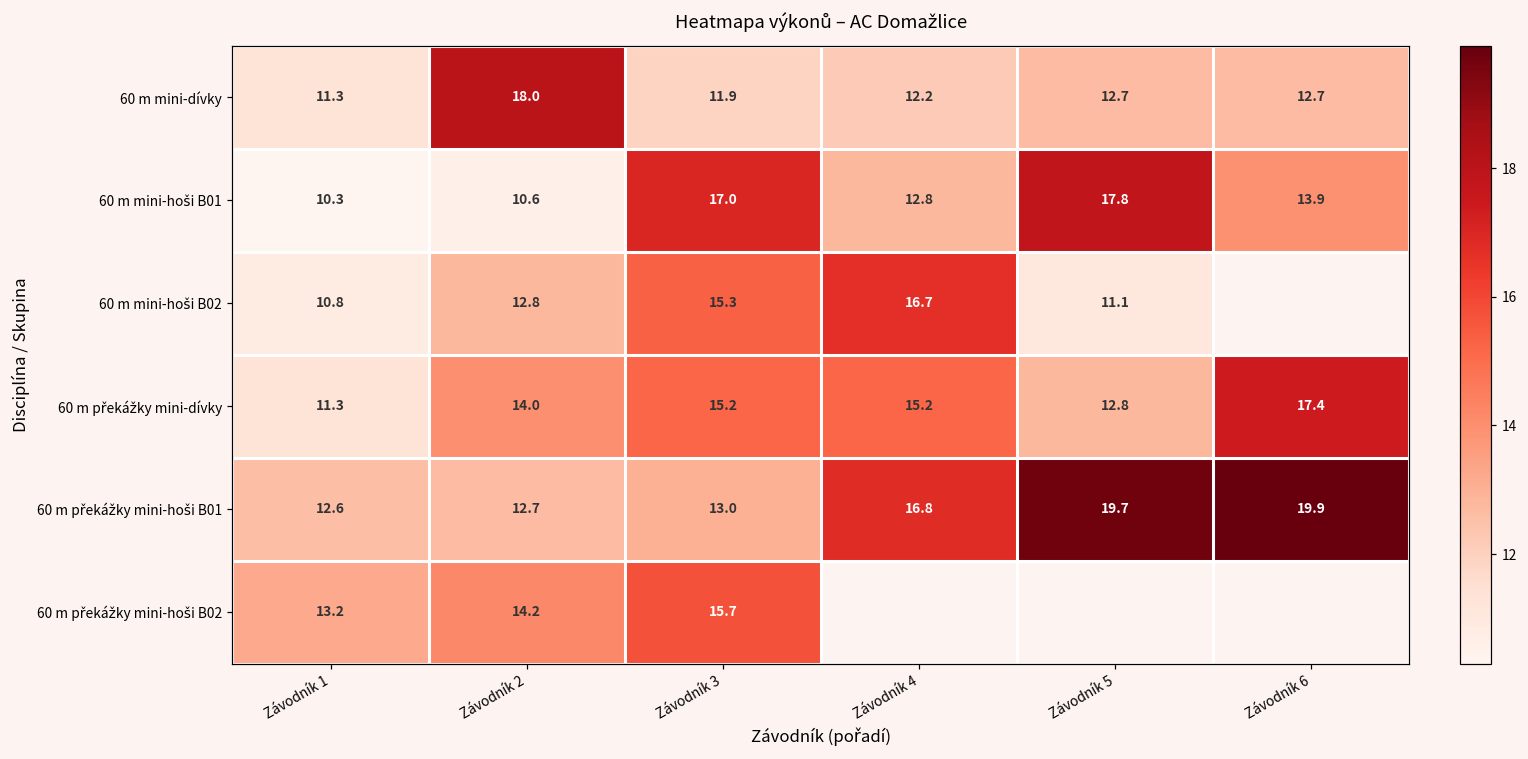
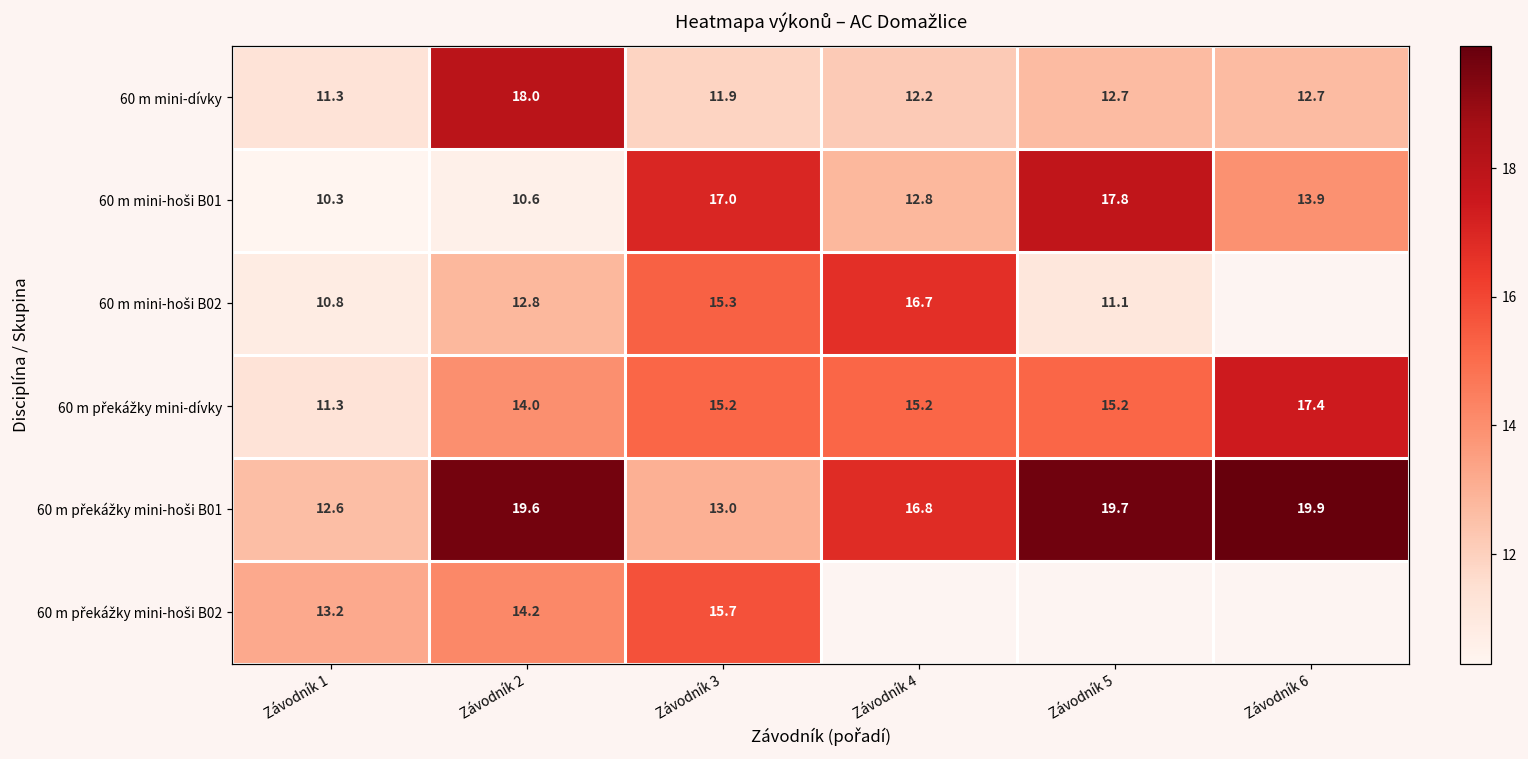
  {
    "60 m mini-dívky": {
      "Závodník 1": 11.3,
      "Závodník 2": 18.0,
      "Závodník 3": 11.9,
      "Závodník 4": 12.2,
      "Závodník 5": 12.7,
      "Závodník 6": 12.7
    },
    "60 m mini-hoši B01": {
      "Závodník 1": 10.3,
      "Závodník 2": 10.6,
      "Závodník 3": 17.0,
      "Závodník 4": 12.8,
      "Závodník 5": 17.8,
      "Závodník 6": 13.9
    },
    "60 m mini-hoši B02": {
      "Závodník 1": 10.8,
      "Závodník 2": 12.8,
      "Závodník 3": 15.3,
      "Závodník 4": 16.7,
      "Závodník 5": 11.1
    },
    "60 m překážky mini-dívky": {
      "Závodník 1": 11.3,
      "Závodník 2": 14.0,
      "Závodník 3": 15.2,
      "Závodník 4": 15.2,
-     "Závodník 5": 12.8,
+     "Závodník 5": 15.2,
      "Závodník 6": 17.4
    },
    "60 m překážky mini-hoši B01": {
      "Závodník 1": 12.6,
-     "Závodník 2": 12.7,
+     "Závodník 2": 19.6,
      "Závodník 3": 13.0,
      "Závodník 4": 16.8,
      "Závodník 5": 19.7,
      "Závodník 6": 19.9
    },
    "60 m překážky mini-hoši B02": {
      "Závodník 1": 13.2,
      "Závodník 2": 14.2,
      "Závodník 3": 15.7
    }
  }
